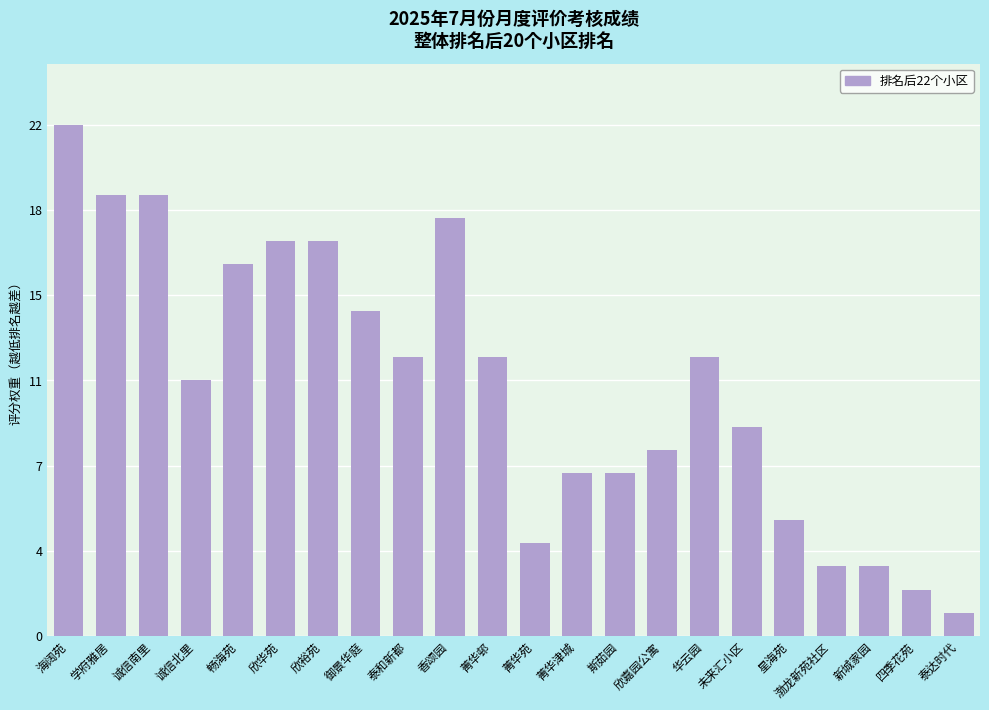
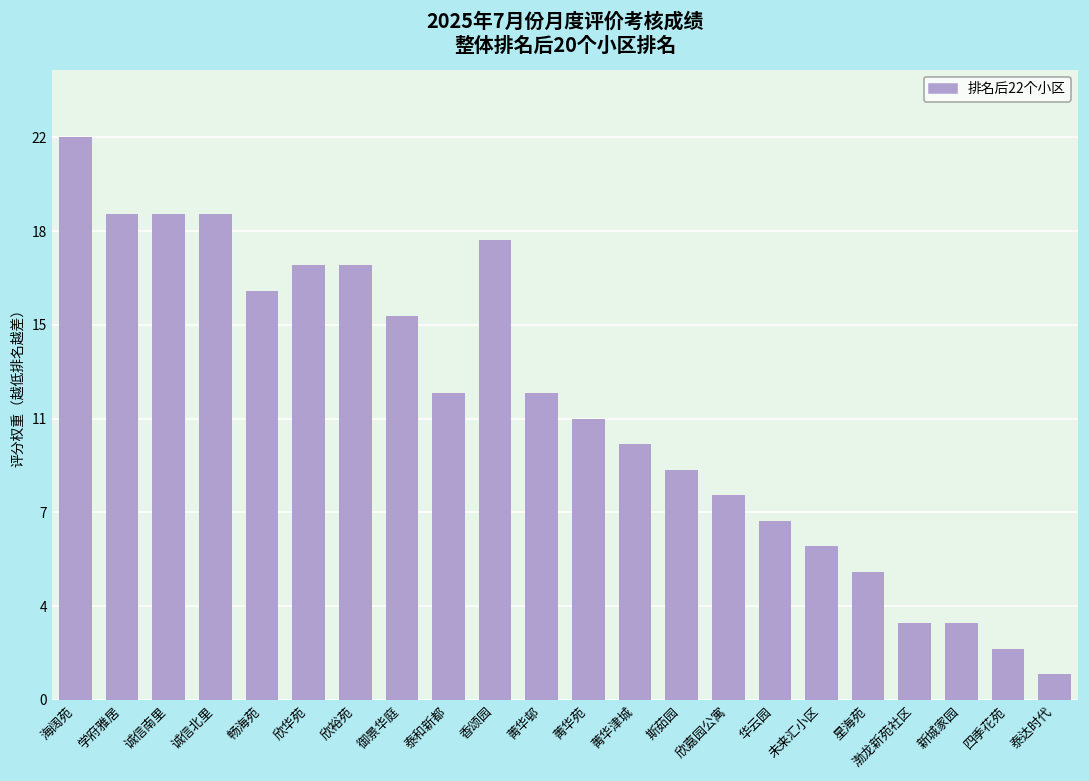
  {
    "海阔苑": 22.0,
    "学府雅居": 19.0,
    "诚信南里": 19.0,
-   "诚信北里": 11.0,
+   "诚信北里": 19.0,
    "畅海苑": 16.0,
    "欣华苑": 17.0,
    "欣裕苑": 17.0,
-   "御景华庭": 14.0,
+   "御景华庭": 15.0,
    "泰和新都": 12.0,
    "香颂园": 18.0,
    "菁华邨": 12.0,
-   "菁华苑": 4.0,
-   "菁华津城": 7.0,
-   "斯茹园": 7.0,
+   "菁华苑": 11.0,
+   "菁华津城": 10.0,
+   "斯茹园": 9.0,
    "欣嘉园公寓": 8.0,
-   "华云园": 12.0,
-   "未来汇小区": 9.0,
+   "华云园": 7.0,
+   "未来汇小区": 6.0,
    "星海苑": 5.0,
    "渤龙新苑社区": 3.0,
    "新城家园": 3.0,
    "四季花苑": 2.0,
    "泰达时代": 1.0
  }
